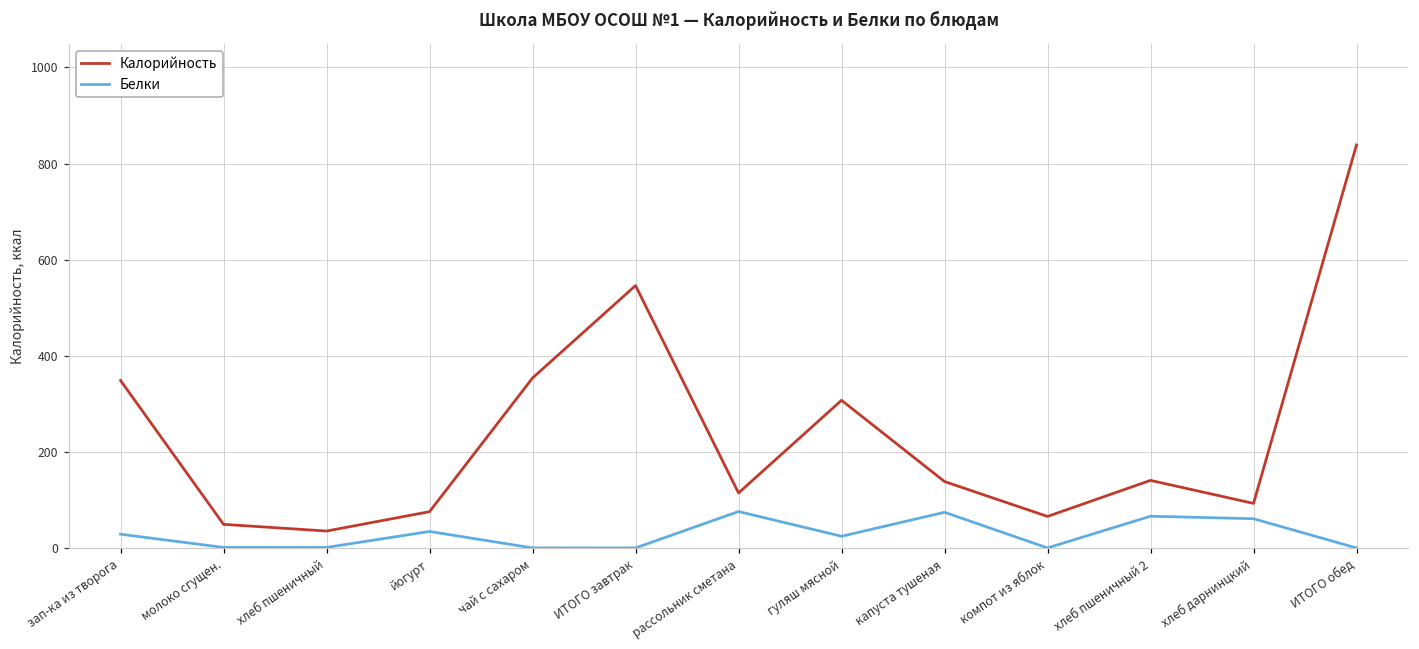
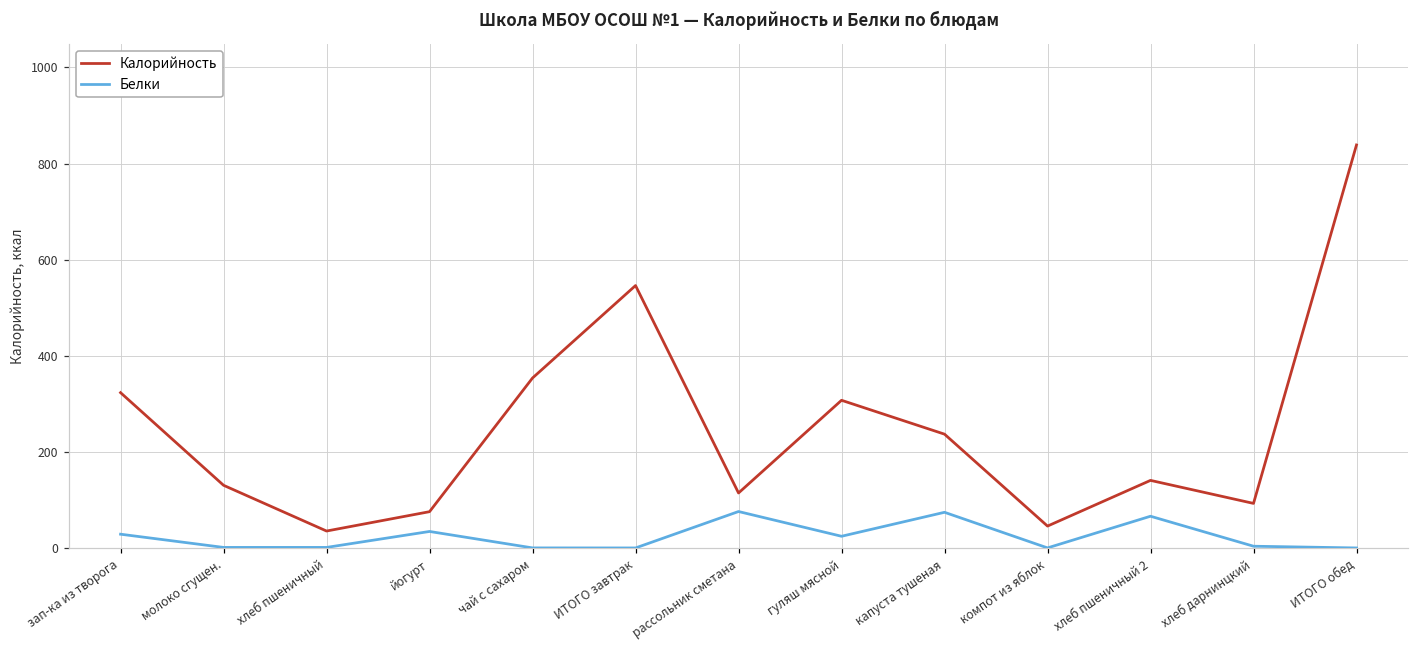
  {
    "Калорийность": {
-     "зап-ка из творога": 350,
-     "молоко сгущен.": 50,
+     "зап-ка из творога": 320,
+     "молоко сгущен.": 130,
      "хлеб пшеничный": 40,
      "йогурт": 80,
      "чай с сахаром": 350,
      "ИТОГО завтрак": 550,
      "рассольник сметана": 110,
      "гуляш мясной": 310,
-     "капуста тушеная": 140,
-     "компот из яблок": 70,
+     "капуста тушеная": 240,
+     "компот из яблок": 50,
      "хлеб пшеничный 2": 140,
      "хлеб дарнинцкий": 90,
      "ИТОГО обед": 840
    },
    "Белки": {
      "зап-ка из творога": 30,
      "молоко сгущен.": 0,
      "хлеб пшеничный": 0,
      "йогурт": 30,
      "чай с сахаром": 0,
      "ИТОГО завтрак": 0,
      "рассольник сметана": 80,
      "гуляш мясной": 20,
      "капуста тушеная": 70,
      "компот из яблок": 0,
      "хлеб пшеничный 2": 70,
-     "хлеб дарнинцкий": 60,
+     "хлеб дарнинцкий": 0,
      "ИТОГО обед": 0
    }
  }
